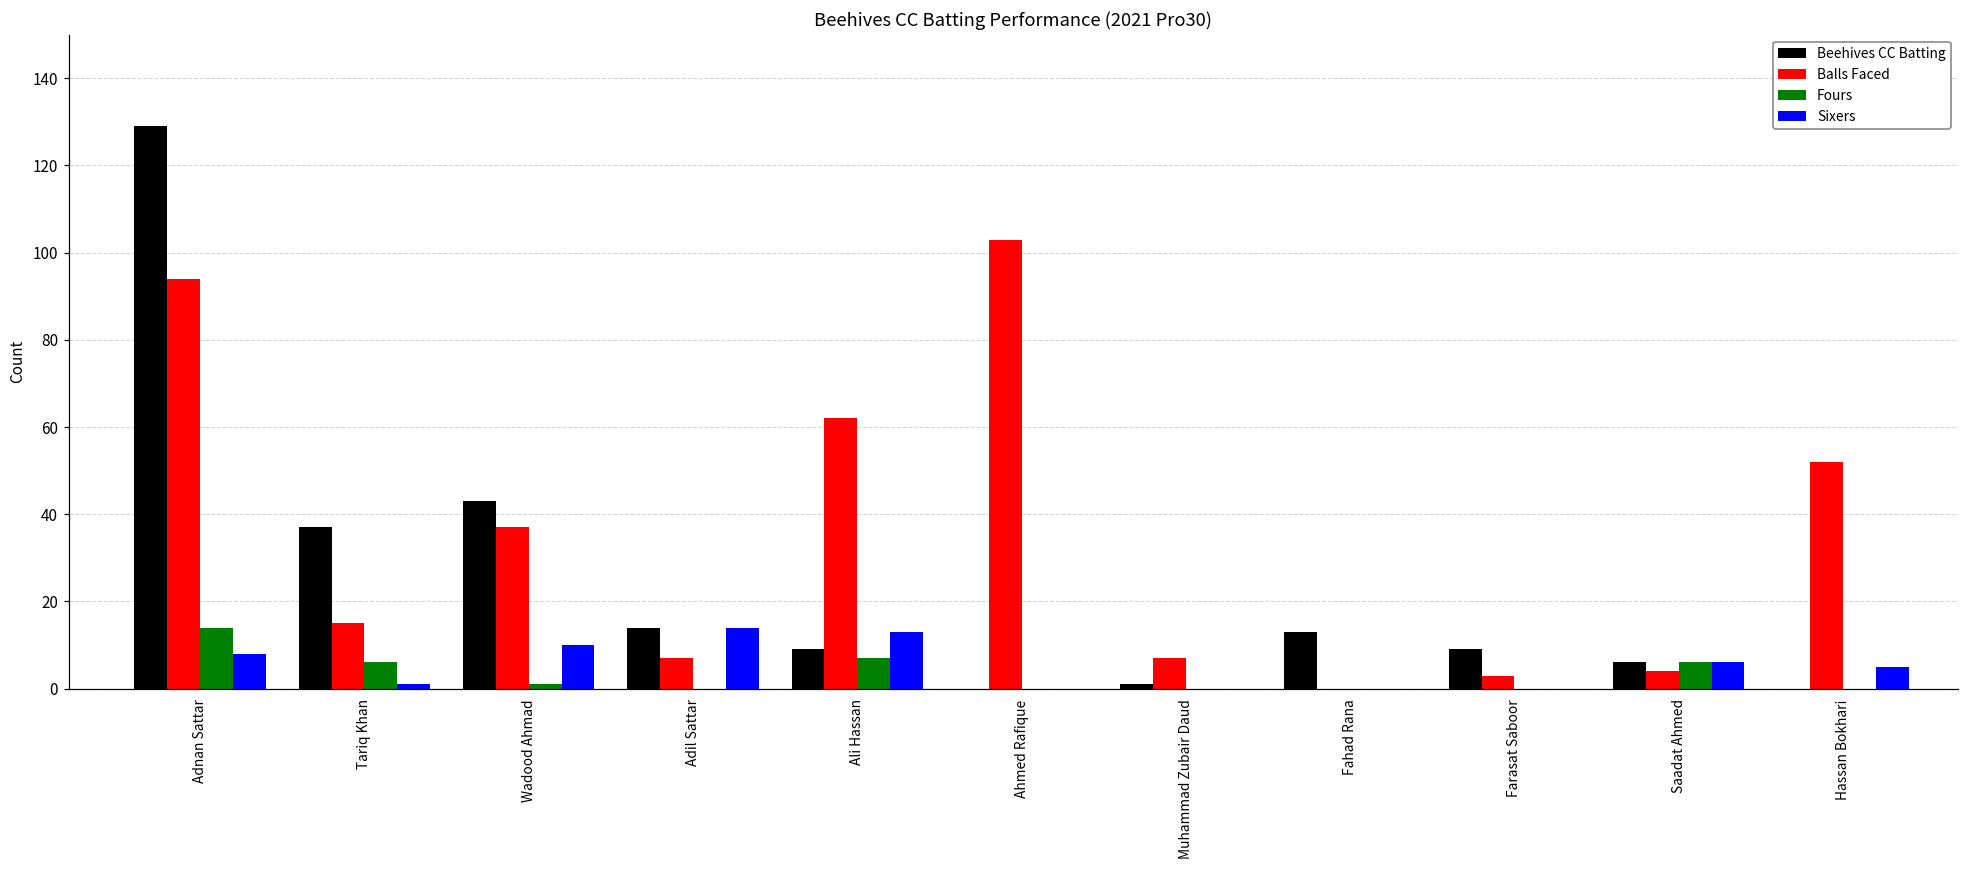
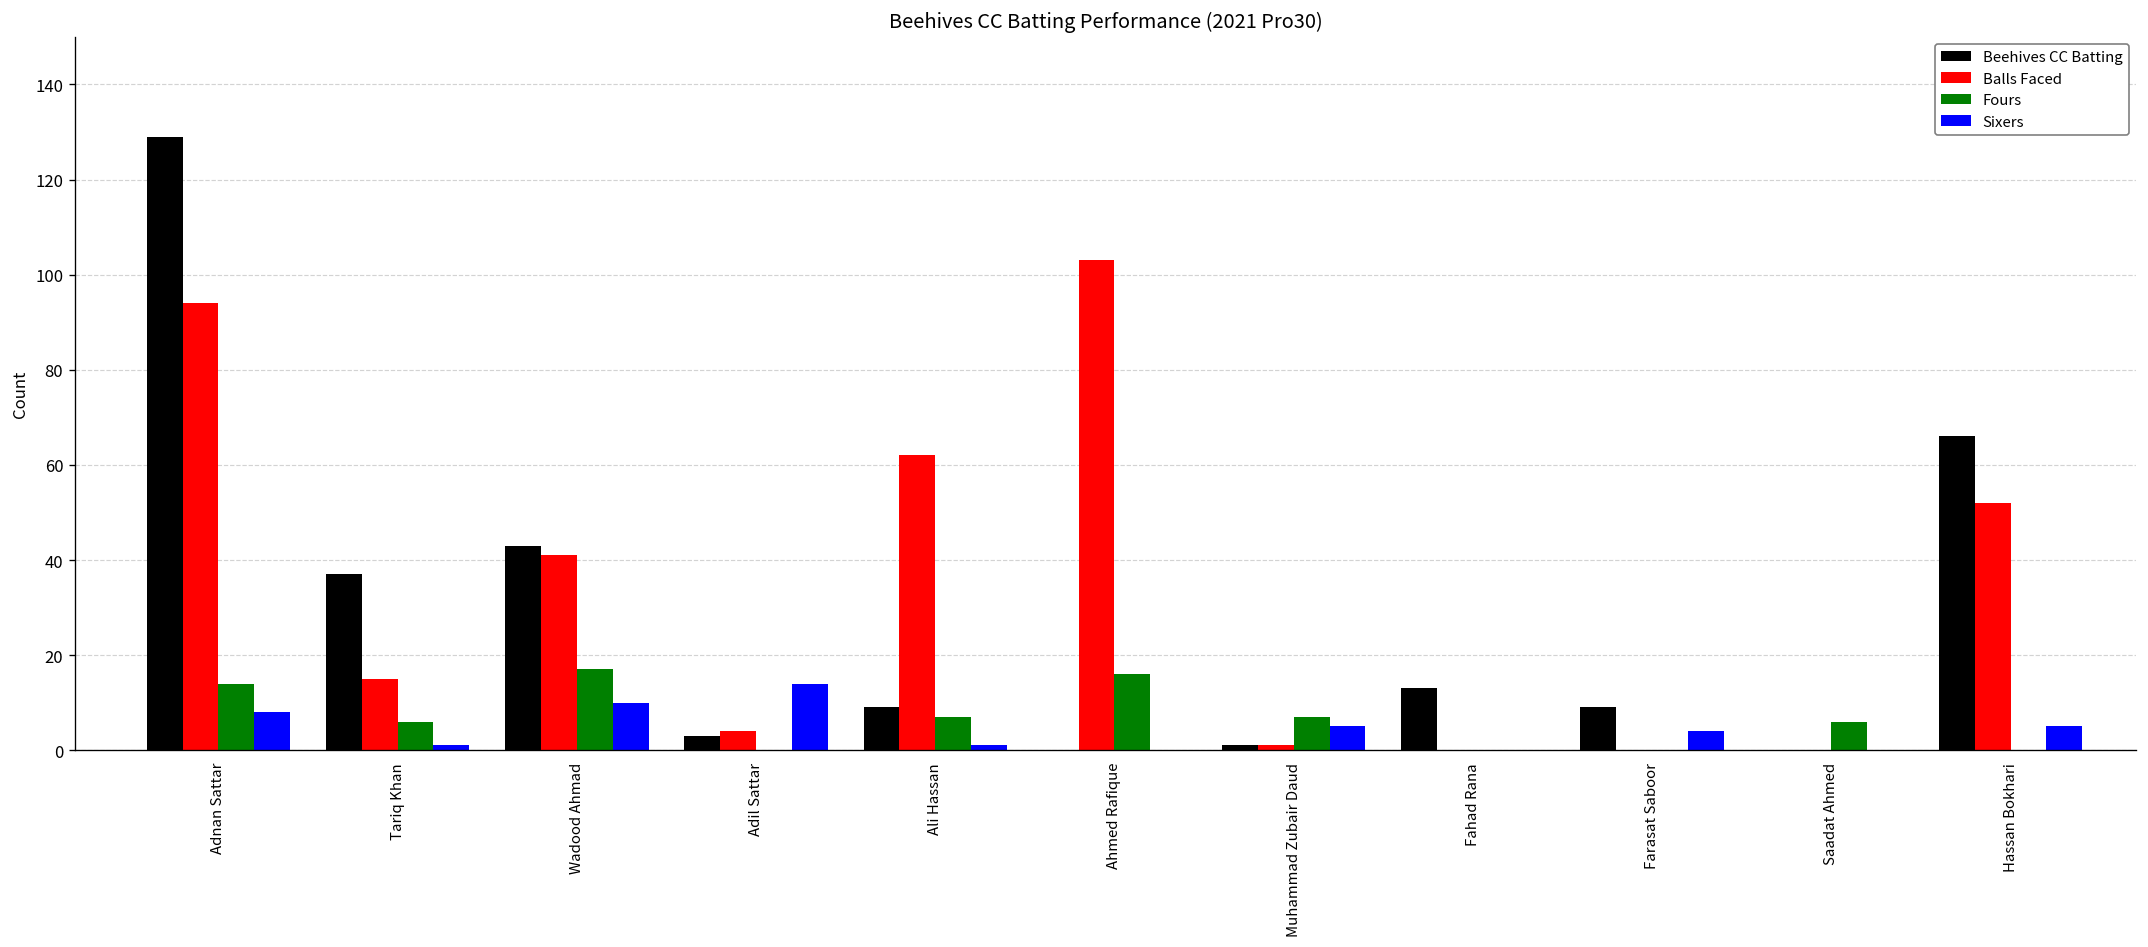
  {
    "Beehives CC Batting": {
      "Adnan Sattar": 129,
      "Tariq Khan": 37,
      "Wadood Ahmad": 43,
-     "Adil Sattar": 14,
+     "Adil Sattar": 3,
      "Ali Hassan": 9,
      "Ahmed Rafique": 0,
      "Muhammad Zubair Daud": 1,
      "Fahad Rana": 13,
      "Farasat Saboor": 9,
-     "Saadat Ahmed": 6,
-     "Hassan Bokhari": 0
+     "Saadat Ahmed": 0,
+     "Hassan Bokhari": 66
    },
    "Balls Faced": {
      "Adnan Sattar": 94,
      "Tariq Khan": 15,
-     "Wadood Ahmad": 37,
-     "Adil Sattar": 7,
+     "Wadood Ahmad": 41,
+     "Adil Sattar": 4,
      "Ali Hassan": 62,
      "Ahmed Rafique": 103,
-     "Muhammad Zubair Daud": 7,
+     "Muhammad Zubair Daud": 1,
      "Fahad Rana": 0,
-     "Farasat Saboor": 3,
-     "Saadat Ahmed": 4,
+     "Farasat Saboor": 0,
+     "Saadat Ahmed": 0,
      "Hassan Bokhari": 52
    },
    "Fours": {
      "Adnan Sattar": 14,
      "Tariq Khan": 6,
-     "Wadood Ahmad": 1,
+     "Wadood Ahmad": 17,
      "Adil Sattar": 0,
      "Ali Hassan": 7,
-     "Ahmed Rafique": 0,
-     "Muhammad Zubair Daud": 0,
+     "Ahmed Rafique": 16,
+     "Muhammad Zubair Daud": 7,
      "Fahad Rana": 0,
      "Farasat Saboor": 0,
      "Saadat Ahmed": 6,
      "Hassan Bokhari": 0
    },
    "Sixers": {
      "Adnan Sattar": 8,
      "Tariq Khan": 1,
      "Wadood Ahmad": 10,
      "Adil Sattar": 14,
-     "Ali Hassan": 13,
+     "Ali Hassan": 1,
      "Ahmed Rafique": 0,
-     "Muhammad Zubair Daud": 0,
+     "Muhammad Zubair Daud": 5,
      "Fahad Rana": 0,
-     "Farasat Saboor": 0,
-     "Saadat Ahmed": 6,
+     "Farasat Saboor": 4,
+     "Saadat Ahmed": 0,
      "Hassan Bokhari": 5
    }
  }
